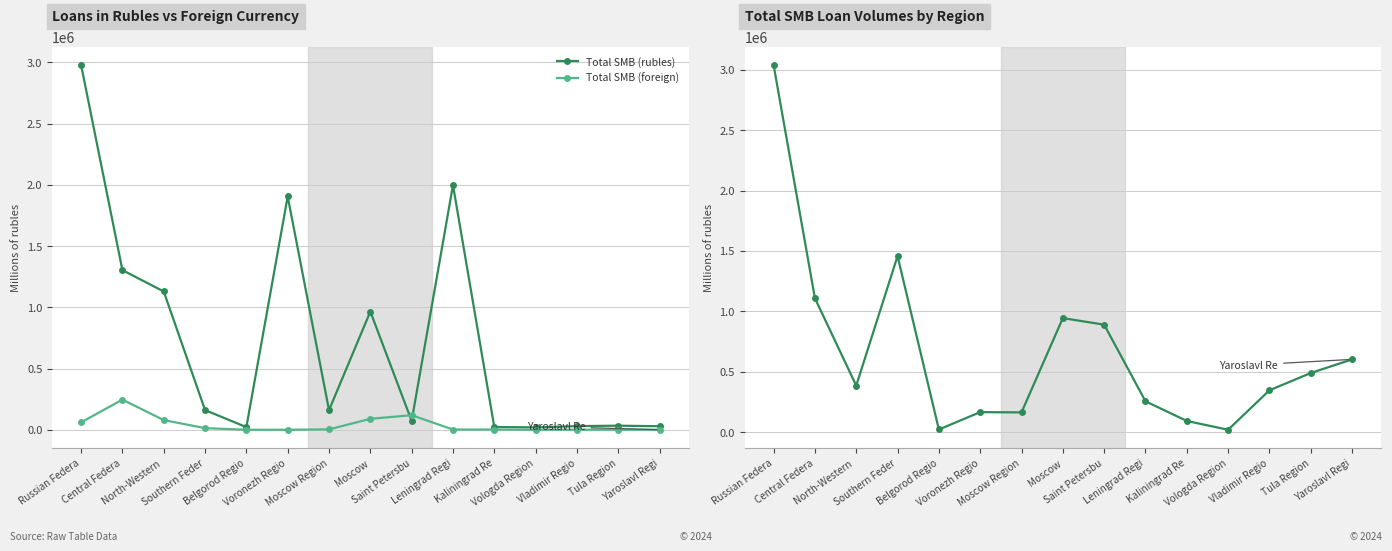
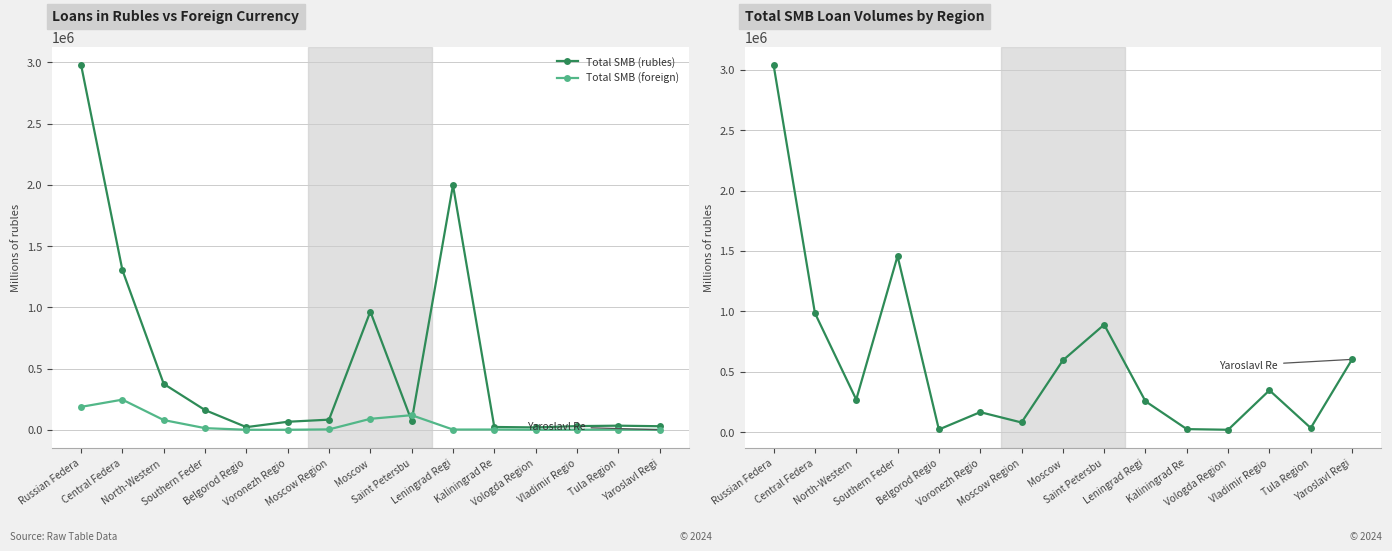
  {
    "Loans in Rubles vs Foreign Currency": {
      "Total SMB (rubles)": {
        "Russian Federa": 2980000,
        "Central Federa": 1300000,
-       "North-Western": 1130000,
+       "North-Western": 370000,
        "Southern Feder": 160000,
        "Belgorod Regio": 20000,
-       "Voronezh Regio": 1910000,
-       "Moscow Region": 160000,
+       "Voronezh Regio": 70000,
+       "Moscow Region": 80000,
        "Moscow": 970000,
        "Saint Petersbu": 70000,
        "Leningrad Regi": 2000000,
        "Vladimir Regio": 30000,
        "Tula Region": 30000,
        "Yaroslavl Regi": 30000
      },
      "Total SMB (foreign)": {
-       "Russian Federa": 60000,
+       "Russian Federa": 190000,
        "Central Federa": 250000,
        "North-Western": 80000,
        "Southern Feder": 10000,
        "Belgorod Regio": 0,
        "Voronezh Regio": 0,
        "Moscow Region": 0,
        "Moscow": 90000,
        "Saint Petersbu": 120000,
        "Leningrad Regi": 0,
        "Vladimir Regio": 0,
        "Tula Region": 0,
        "Yaroslavl Regi": 0
      }
    },
    "Total SMB Loan Volumes by Region": {
      "Russian Federa": 3040000,
-     "Central Federa": 1110000,
-     "North-Western": 380000,
+     "Central Federa": 990000,
+     "North-Western": 270000,
      "Southern Feder": 1460000,
      "Belgorod Regio": 20000,
      "Voronezh Regio": 170000,
-     "Moscow Region": 160000,
-     "Moscow": 940000,
+     "Moscow Region": 80000,
+     "Moscow": 590000,
      "Saint Petersbu": 890000,
      "Leningrad Regi": 260000,
-     "Kaliningrad Re": 90000,
+     "Kaliningrad Re": 20000,
      "Vologda Region": 20000,
      "Vladimir Regio": 350000,
-     "Tula Region": 490000,
+     "Tula Region": 30000,
      "Yaroslavl Regi": 600000
    }
  }
